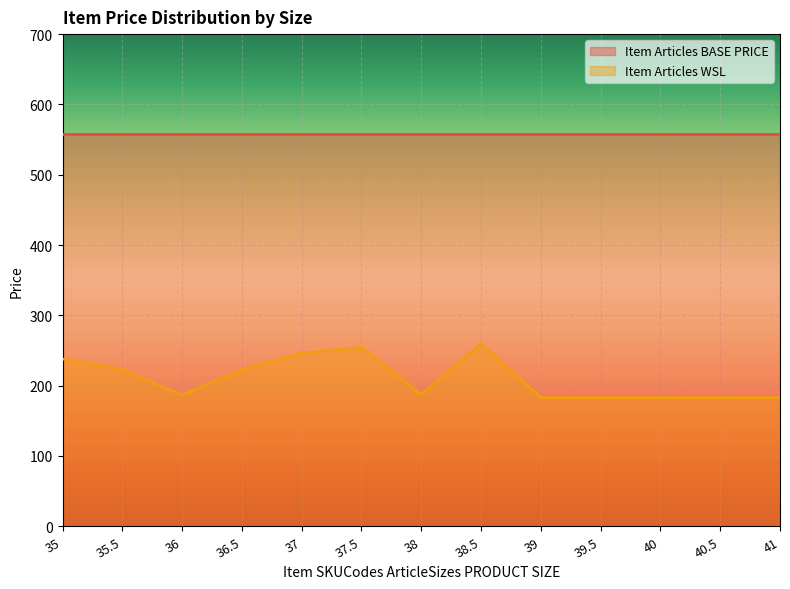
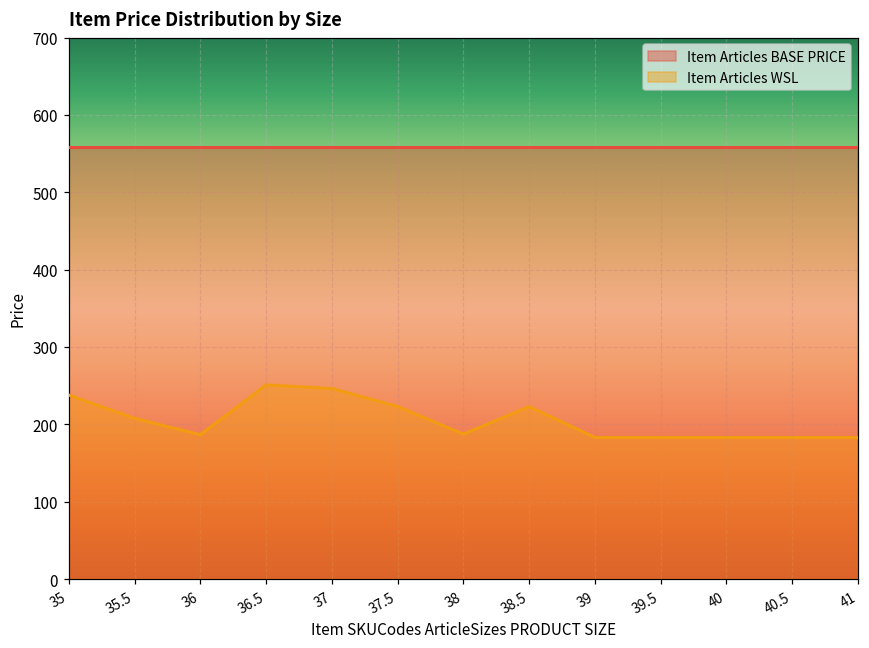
  {
    "Item Articles BASE PRICE": {
      "35": 560,
      "35.5": 560,
      "36": 560,
      "36.5": 560,
      "37": 560,
      "37.5": 560,
      "38": 560,
      "38.5": 560,
      "39": 560,
      "39.5": 560,
      "40": 560,
      "40.5": 560,
      "41": 560
    },
    "Item Articles WSL": {
      "35": 240,
-     "35.5": 220,
+     "35.5": 210,
      "36": 190,
-     "36.5": 220,
+     "36.5": 250,
      "37": 250,
-     "37.5": 250,
+     "37.5": 220,
      "38": 190,
-     "38.5": 260,
+     "38.5": 220,
      "39": 180,
      "39.5": 180,
      "40": 180,
      "40.5": 180,
      "41": 180
    }
  }
